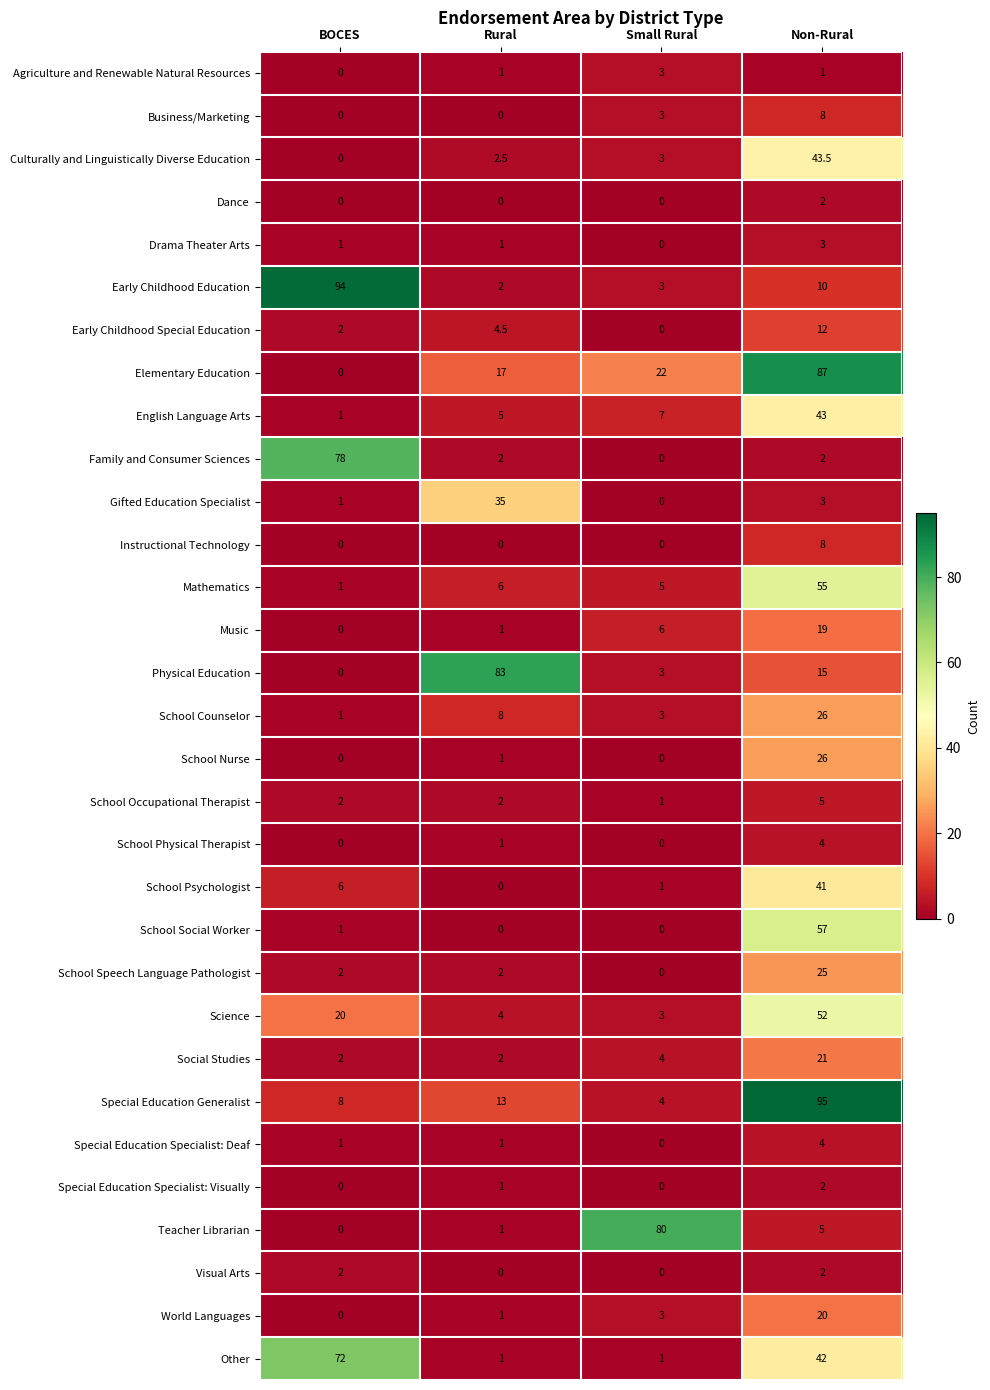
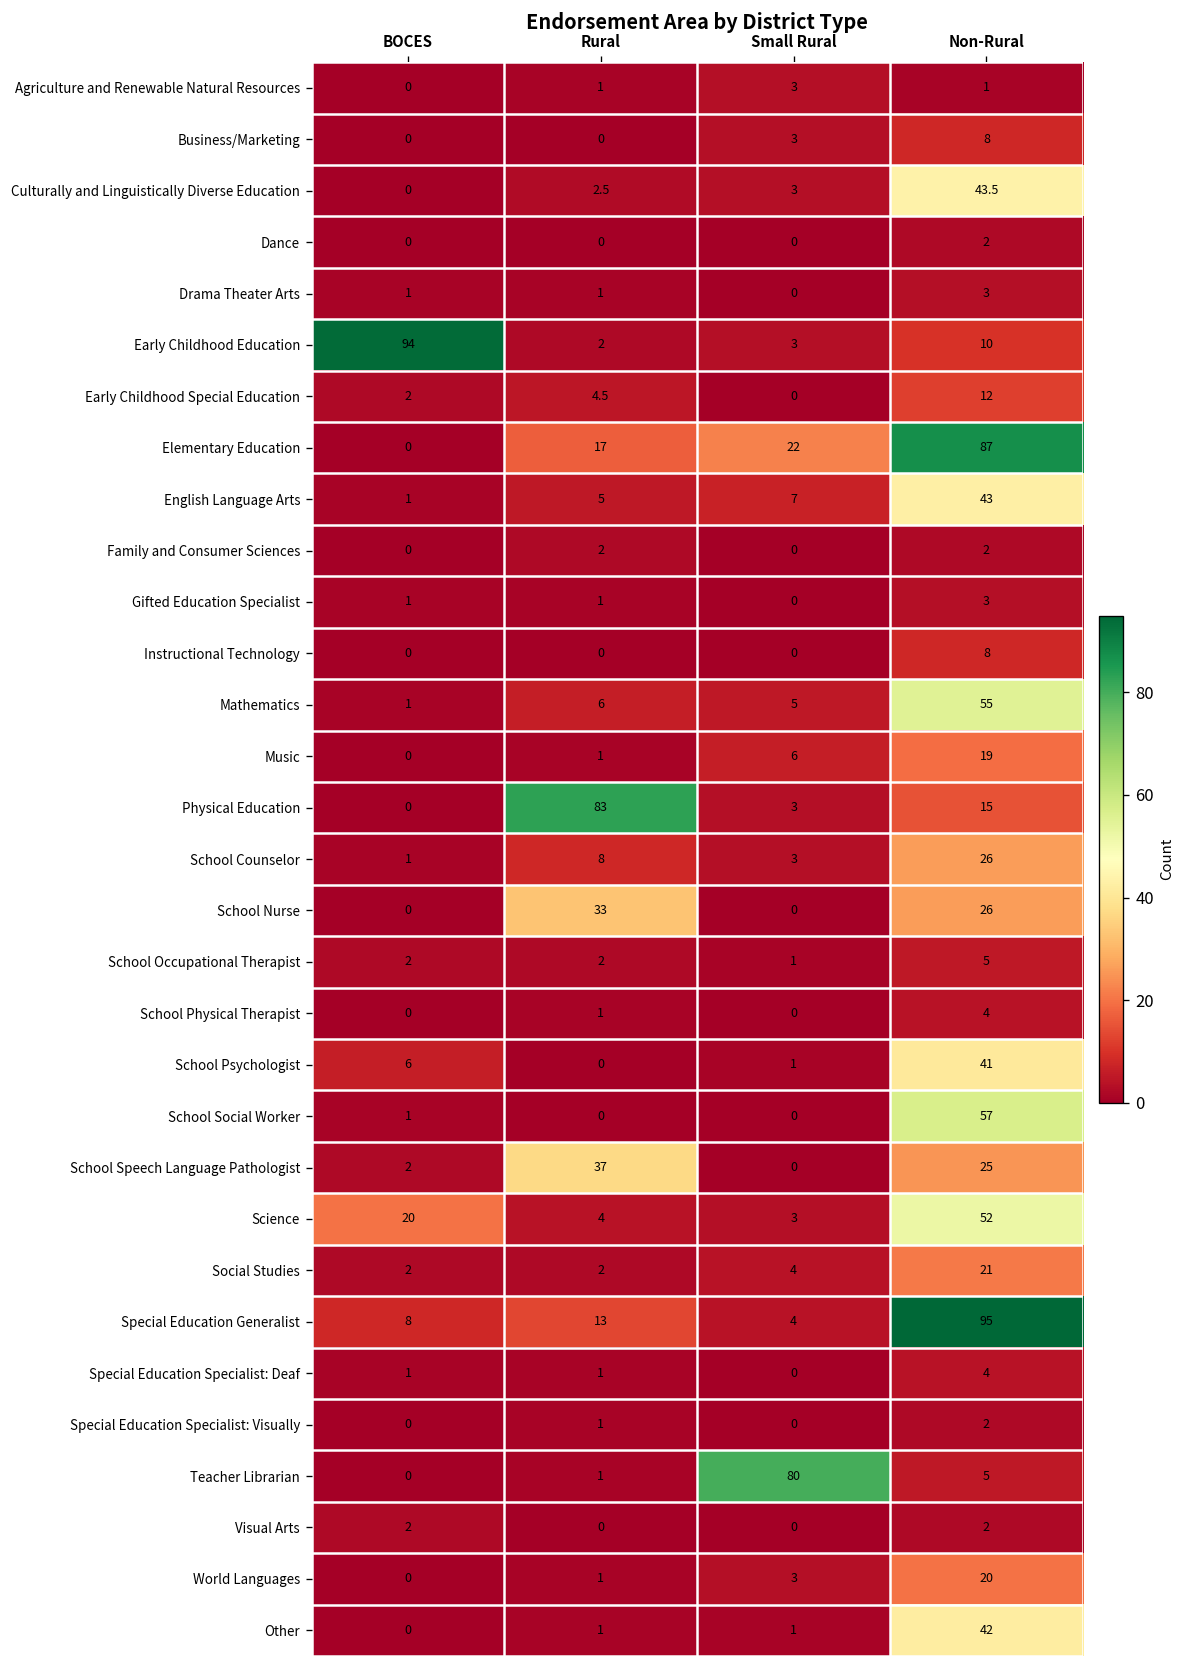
  {
    "Agriculture and Renewable Natural Resources": {
      "BOCES": 0,
      "Rural": 1,
      "Small Rural": 3,
      "Non-Rural": 1
    },
    "Business/Marketing": {
      "BOCES": 0,
      "Rural": 0,
      "Small Rural": 3,
      "Non-Rural": 8
    },
    "Culturally and Linguistically Diverse Education": {
      "BOCES": 0,
      "Rural": 2.5,
      "Small Rural": 3,
      "Non-Rural": 43.5
    },
    "Dance": {
      "BOCES": 0,
      "Rural": 0,
      "Small Rural": 0,
      "Non-Rural": 2
    },
    "Drama Theater Arts": {
      "BOCES": 1,
      "Rural": 1,
      "Small Rural": 0,
      "Non-Rural": 3
    },
    "Early Childhood Education": {
      "BOCES": 94,
      "Rural": 2,
      "Small Rural": 3,
      "Non-Rural": 10
    },
    "Early Childhood Special Education": {
      "BOCES": 2,
      "Rural": 4.5,
      "Small Rural": 0,
      "Non-Rural": 12
    },
    "Elementary Education": {
      "BOCES": 0,
      "Rural": 17,
      "Small Rural": 22,
      "Non-Rural": 87
    },
    "English Language Arts": {
      "BOCES": 1,
      "Rural": 5,
      "Small Rural": 7,
      "Non-Rural": 43
    },
    "Family and Consumer Sciences": {
-     "BOCES": 78,
+     "BOCES": 0,
      "Rural": 2,
      "Small Rural": 0,
      "Non-Rural": 2
    },
    "Gifted Education Specialist": {
      "BOCES": 1,
-     "Rural": 35,
+     "Rural": 1,
      "Small Rural": 0,
      "Non-Rural": 3
    },
    "Instructional Technology": {
      "BOCES": 0,
      "Rural": 0,
      "Small Rural": 0,
      "Non-Rural": 8
    },
    "Mathematics": {
      "BOCES": 1,
      "Rural": 6,
      "Small Rural": 5,
      "Non-Rural": 55
    },
    "Music": {
      "BOCES": 0,
      "Rural": 1,
      "Small Rural": 6,
      "Non-Rural": 19
    },
    "Physical Education": {
      "BOCES": 0,
      "Rural": 83,
      "Small Rural": 3,
      "Non-Rural": 15
    },
    "School Counselor": {
      "BOCES": 1,
      "Rural": 8,
      "Small Rural": 3,
      "Non-Rural": 26
    },
    "School Nurse": {
      "BOCES": 0,
-     "Rural": 1,
+     "Rural": 33,
      "Small Rural": 0,
      "Non-Rural": 26
    },
    "School Occupational Therapist": {
      "BOCES": 2,
      "Rural": 2,
      "Small Rural": 1,
      "Non-Rural": 5
    },
    "School Physical Therapist": {
      "BOCES": 0,
      "Rural": 1,
      "Small Rural": 0,
      "Non-Rural": 4
    },
    "School Psychologist": {
      "BOCES": 6,
      "Rural": 0,
      "Small Rural": 1,
      "Non-Rural": 41
    },
    "School Social Worker": {
      "BOCES": 1,
      "Rural": 0,
      "Small Rural": 0,
      "Non-Rural": 57
    },
    "School Speech Language Pathologist": {
      "BOCES": 2,
-     "Rural": 2,
+     "Rural": 37,
      "Small Rural": 0,
      "Non-Rural": 25
    },
    "Science": {
      "BOCES": 20,
      "Rural": 4,
      "Small Rural": 3,
      "Non-Rural": 52
    },
    "Social Studies": {
      "BOCES": 2,
      "Rural": 2,
      "Small Rural": 4,
      "Non-Rural": 21
    },
    "Special Education Generalist": {
      "BOCES": 8,
      "Rural": 13,
      "Small Rural": 4,
      "Non-Rural": 95
    },
    "Special Education Specialist: Deaf": {
      "BOCES": 1,
      "Rural": 1,
      "Small Rural": 0,
      "Non-Rural": 4
    },
    "Special Education Specialist: Visually": {
      "BOCES": 0,
      "Rural": 1,
      "Small Rural": 0,
      "Non-Rural": 2
    },
    "Teacher Librarian": {
      "BOCES": 0,
      "Rural": 1,
      "Small Rural": 80,
      "Non-Rural": 5
    },
    "Visual Arts": {
      "BOCES": 2,
      "Rural": 0,
      "Small Rural": 0,
      "Non-Rural": 2
    },
    "World Languages": {
      "BOCES": 0,
      "Rural": 1,
      "Small Rural": 3,
      "Non-Rural": 20
    },
    "Other": {
-     "BOCES": 72,
+     "BOCES": 0,
      "Rural": 1,
      "Small Rural": 1,
      "Non-Rural": 42
    }
  }
